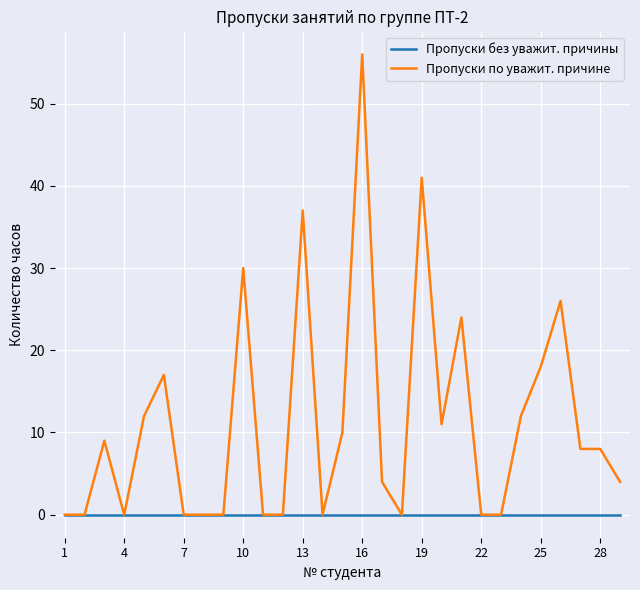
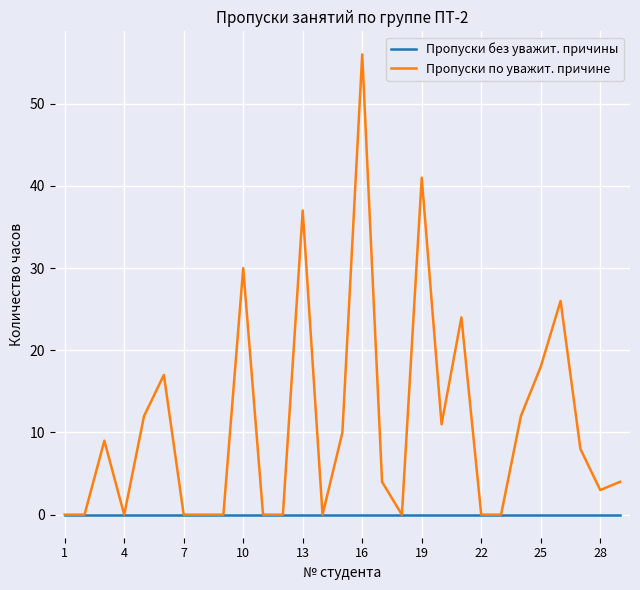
  {
    "Пропуски без уважит. причины": {
      "10": 0,
      "13": 0,
      "16": 0,
      "19": 0,
      "25": 0,
      "28": 0
    },
    "Пропуски по уважит. причине": {
      "10": 30,
      "13": 37,
      "16": 56,
      "19": 41,
      "25": 18,
-     "28": 8
+     "28": 3
    }
  }
